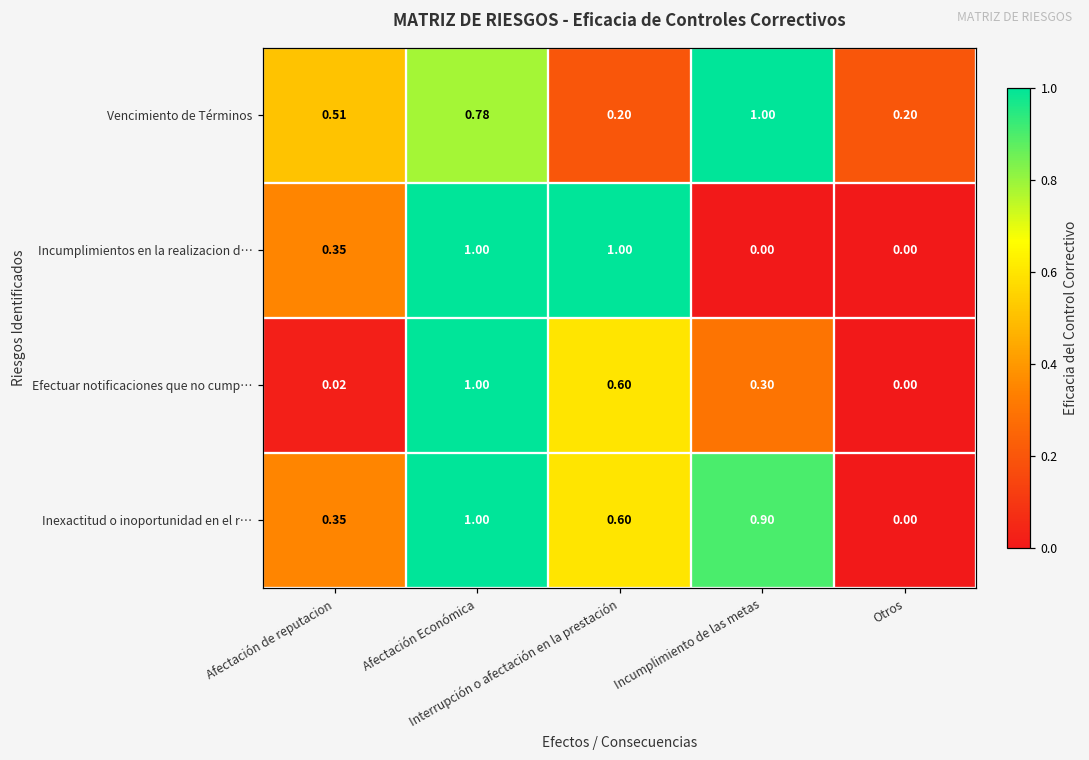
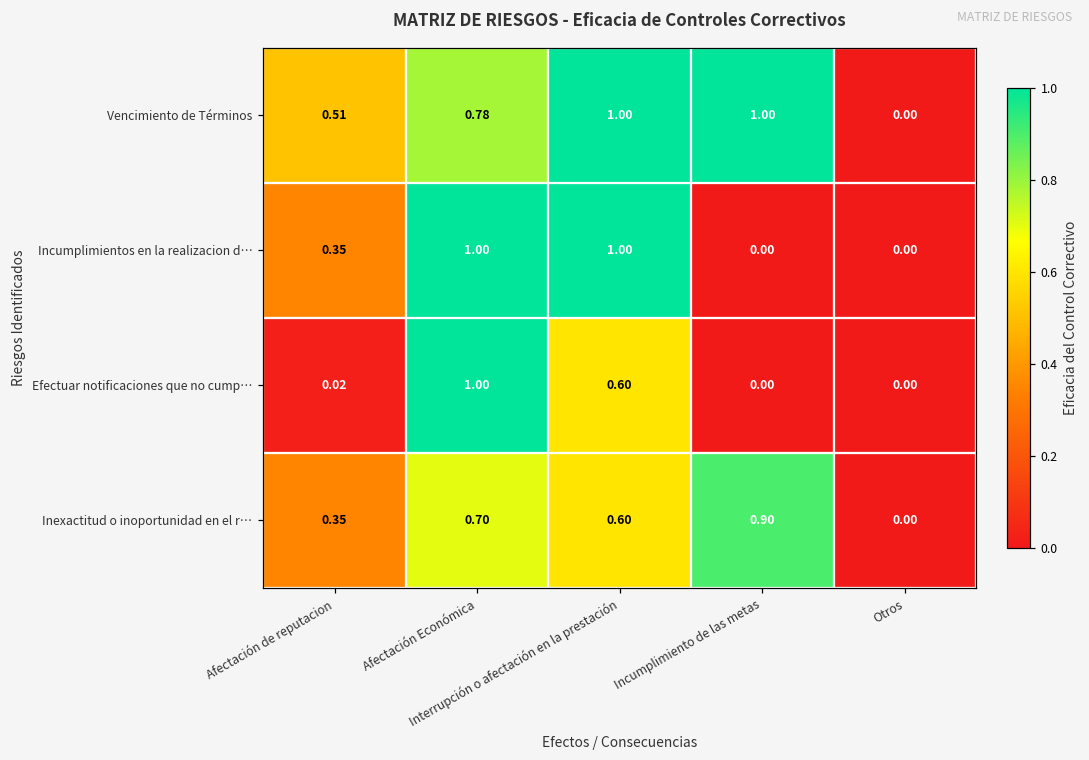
  {
    "Vencimiento de Términos": {
      "Afectación de reputacion": 0.51,
      "Afectación Económica": 0.78,
-     "Interrupción o afectación en la prestación": 0.20,
+     "Interrupción o afectación en la prestación": 1.00,
      "Incumplimiento de las metas": 1.00,
-     "Otros": 0.20
+     "Otros": 0.00
    },
    "Incumplimientos en la realizacion d…": {
      "Afectación de reputacion": 0.35,
      "Afectación Económica": 1.00,
      "Interrupción o afectación en la prestación": 1.00,
      "Incumplimiento de las metas": 0.00,
      "Otros": 0.00
    },
    "Efectuar notificaciones que no cump…": {
      "Afectación de reputacion": 0.02,
      "Afectación Económica": 1.00,
      "Interrupción o afectación en la prestación": 0.60,
-     "Incumplimiento de las metas": 0.30,
+     "Incumplimiento de las metas": 0.00,
      "Otros": 0.00
    },
    "Inexactitud o inoportunidad en el r…": {
      "Afectación de reputacion": 0.35,
-     "Afectación Económica": 1.00,
+     "Afectación Económica": 0.70,
      "Interrupción o afectación en la prestación": 0.60,
      "Incumplimiento de las metas": 0.90,
      "Otros": 0.00
    }
  }
